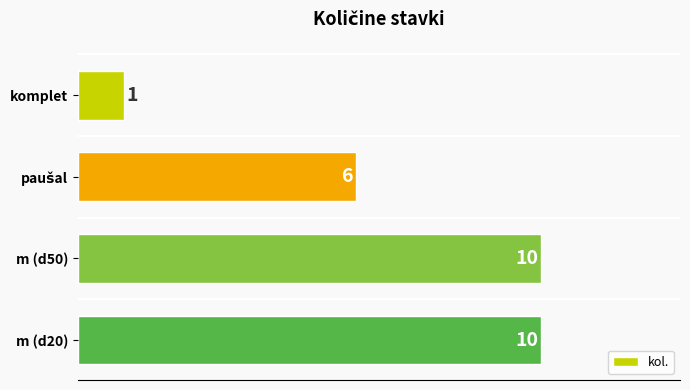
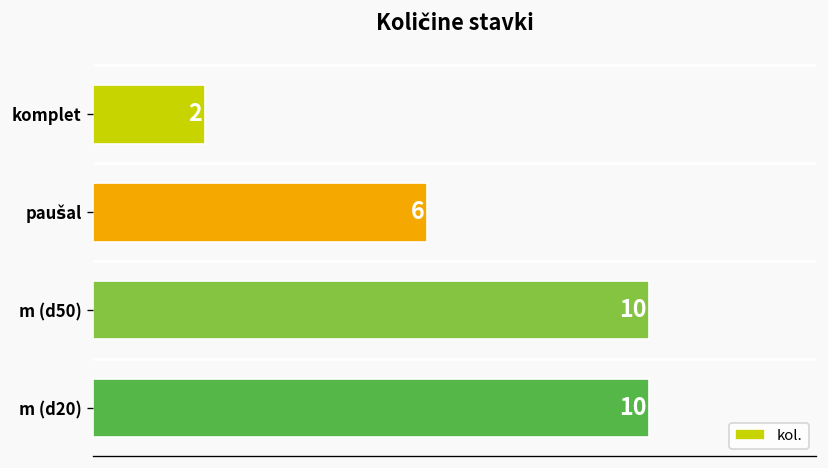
  {
-   "komplet": 1,
+   "komplet": 2,
    "paušal": 6,
    "m (d50)": 10,
    "m (d20)": 10
  }
